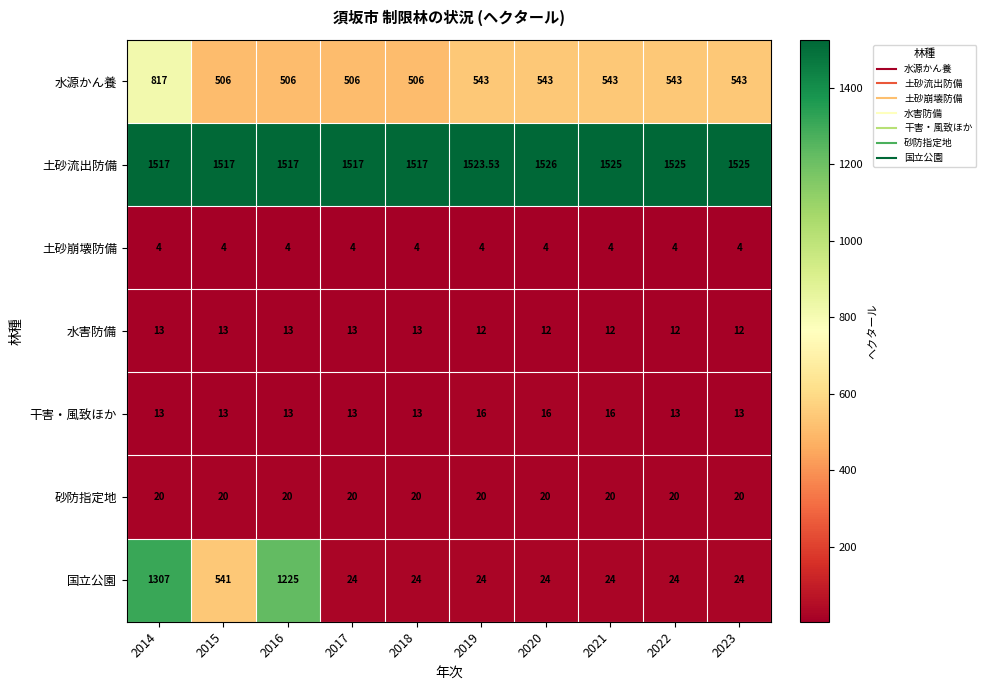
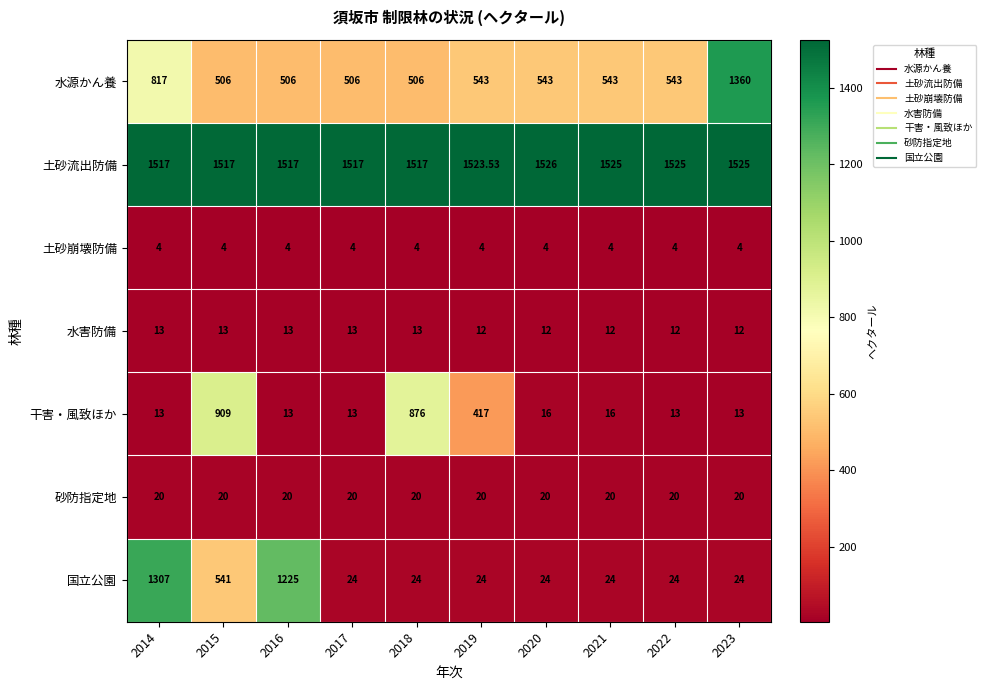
  {
    "水源かん養": {
      "2014": 817,
      "2015": 506,
      "2016": 506,
      "2017": 506,
      "2018": 506,
      "2019": 543,
      "2020": 543,
      "2021": 543,
      "2022": 543,
-     "2023": 543
+     "2023": 1360
    },
    "土砂流出防備": {
      "2014": 1517,
      "2015": 1517,
      "2016": 1517,
      "2017": 1517,
      "2018": 1517,
      "2019": 1523.53,
      "2020": 1526,
      "2021": 1525,
      "2022": 1525,
      "2023": 1525
    },
    "土砂崩壊防備": {
      "2014": 4,
      "2015": 4,
      "2016": 4,
      "2017": 4,
      "2018": 4,
      "2019": 4,
      "2020": 4,
      "2021": 4,
      "2022": 4,
      "2023": 4
    },
    "水害防備": {
      "2014": 13,
      "2015": 13,
      "2016": 13,
      "2017": 13,
      "2018": 13,
      "2019": 12,
      "2020": 12,
      "2021": 12,
      "2022": 12,
      "2023": 12
    },
    "干害・風致ほか": {
      "2014": 13,
-     "2015": 13,
+     "2015": 909,
      "2016": 13,
      "2017": 13,
-     "2018": 13,
-     "2019": 16,
+     "2018": 876,
+     "2019": 417,
      "2020": 16,
      "2021": 16,
      "2022": 13,
      "2023": 13
    },
    "砂防指定地": {
      "2014": 20,
      "2015": 20,
      "2016": 20,
      "2017": 20,
      "2018": 20,
      "2019": 20,
      "2020": 20,
      "2021": 20,
      "2022": 20,
      "2023": 20
    },
    "国立公園": {
      "2014": 1307,
      "2015": 541,
      "2016": 1225,
      "2017": 24,
      "2018": 24,
      "2019": 24,
      "2020": 24,
      "2021": 24,
      "2022": 24,
      "2023": 24
    }
  }
